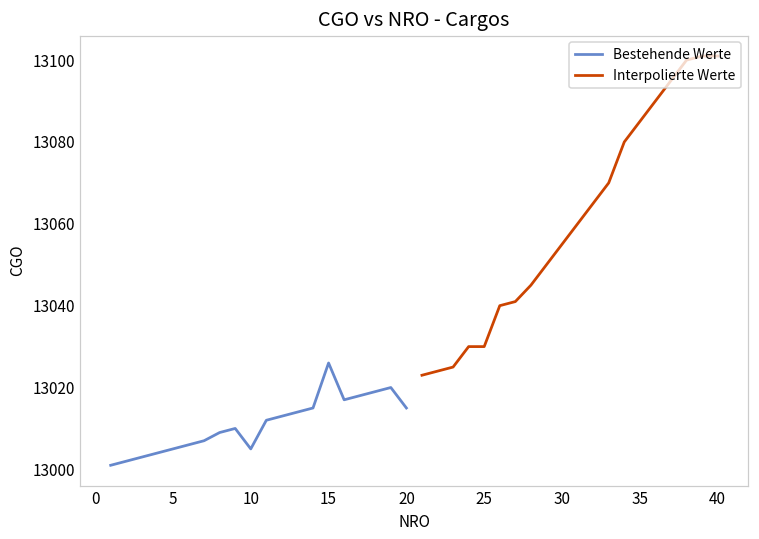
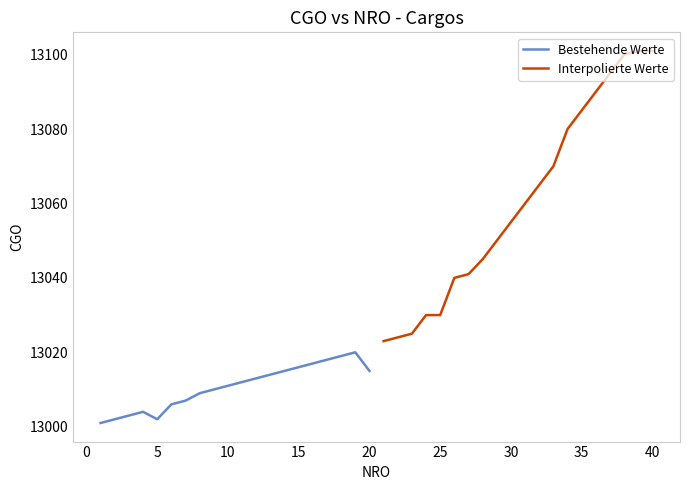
  {
    "Bestehende Werte": {
-     "5": 13005,
-     "10": 13005,
-     "15": 13026,
+     "5": 13002,
+     "10": 13011,
+     "15": 13016,
      "20": 13015
    },
    "Interpolierte Werte": {
      "25": 13030,
      "30": 13055,
      "35": 13085
    }
  }
